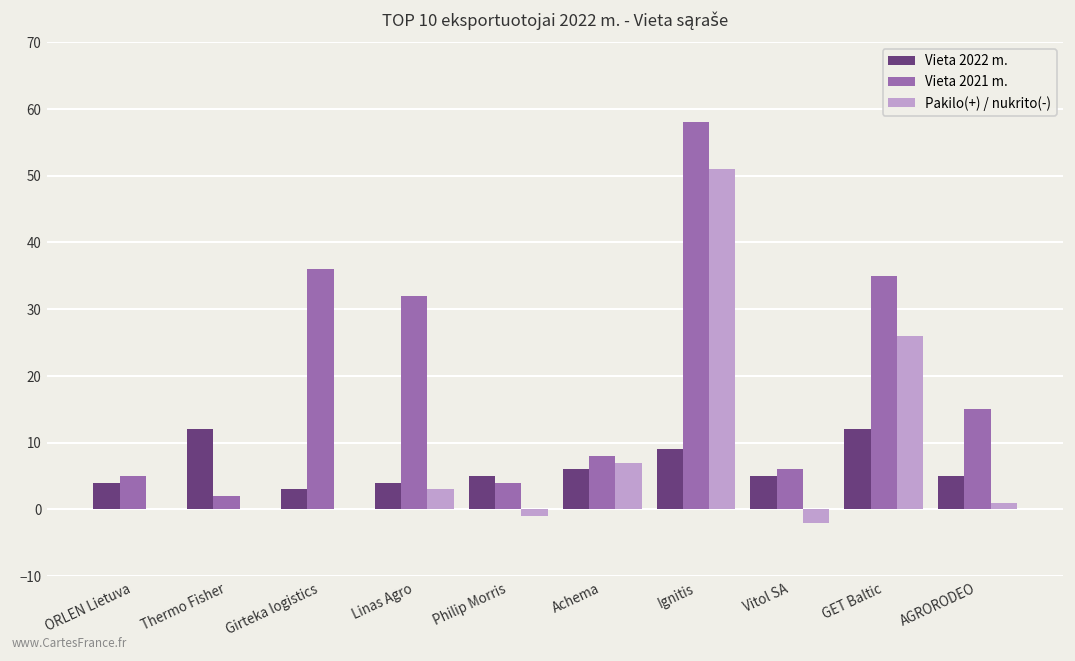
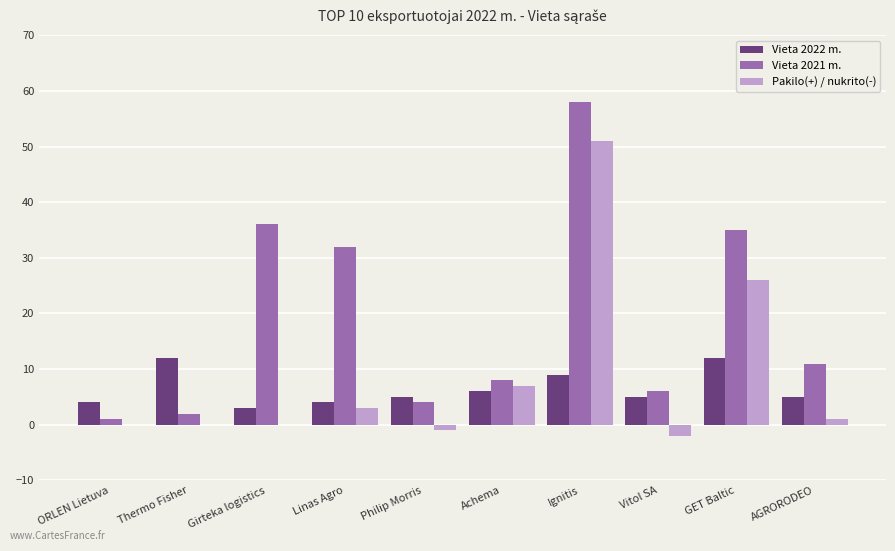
  {
    "Vieta 2022 m.": {
      "ORLEN Lietuva": 4,
      "Thermo Fisher": 12,
      "Girteka logistics": 3,
      "Linas Agro": 4,
      "Philip Morris": 5,
      "Achema": 6,
      "Ignitis": 9,
      "Vitol SA": 5,
      "GET Baltic": 12,
      "AGRORODEO": 5
    },
    "Vieta 2021 m.": {
-     "ORLEN Lietuva": 5,
+     "ORLEN Lietuva": 1,
      "Thermo Fisher": 2,
      "Girteka logistics": 36,
      "Linas Agro": 32,
      "Philip Morris": 4,
      "Achema": 8,
      "Ignitis": 58,
      "Vitol SA": 6,
      "GET Baltic": 35,
-     "AGRORODEO": 15
+     "AGRORODEO": 11
    },
    "Pakilo(+) / nukrito(-)": {
      "ORLEN Lietuva": 0,
      "Thermo Fisher": 0,
      "Girteka logistics": 0,
      "Linas Agro": 3,
      "Philip Morris": -1,
      "Achema": 7,
      "Ignitis": 51,
      "Vitol SA": -2,
      "GET Baltic": 26,
      "AGRORODEO": 1
    }
  }
